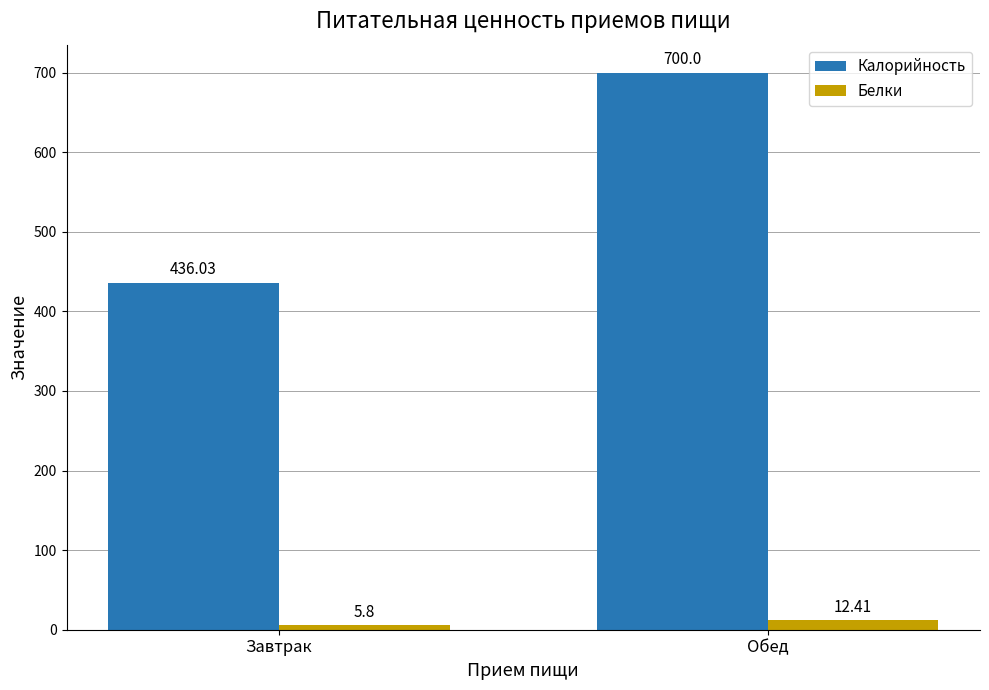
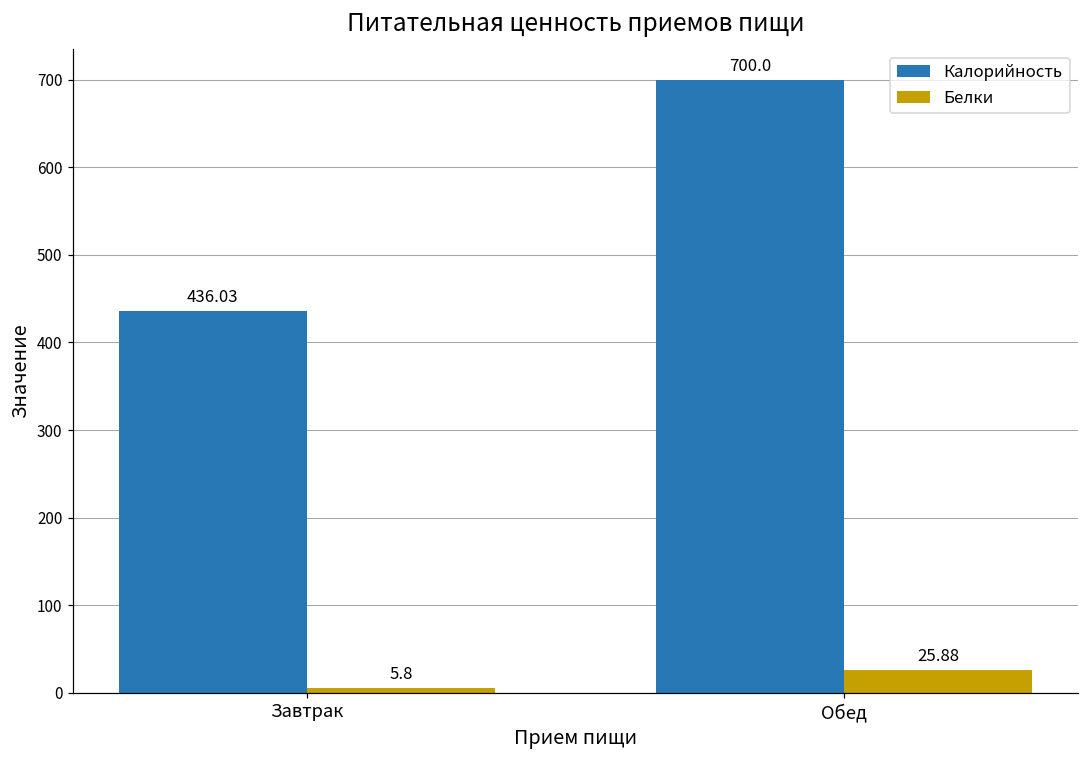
  {
    "Калорийность": {
      "Завтрак": 436.03,
      "Обед": 700.0
    },
    "Белки": {
      "Завтрак": 5.8,
-     "Обед": 12.41
+     "Обед": 25.88
    }
  }
